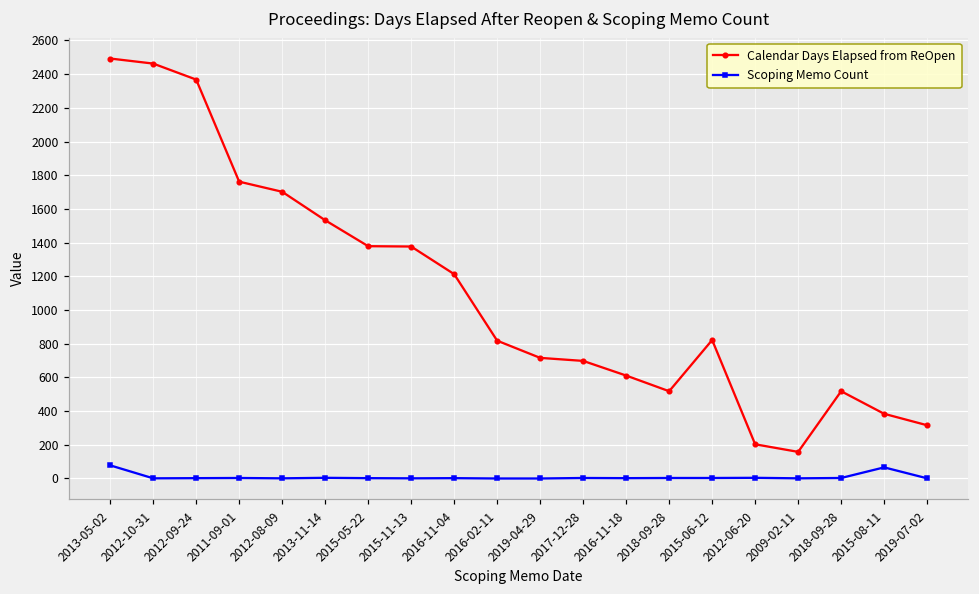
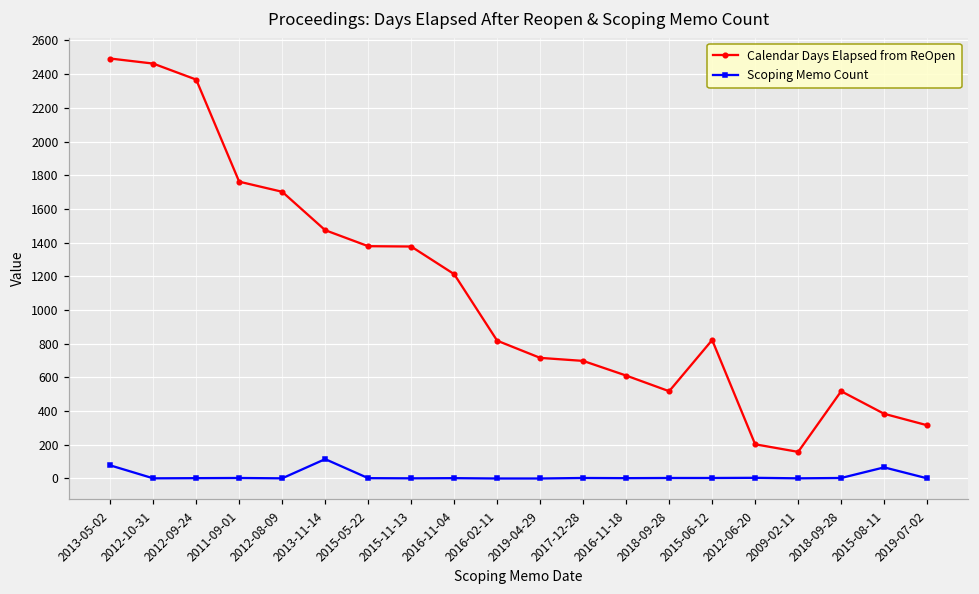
  {
    "Calendar Days Elapsed from ReOpen": {
      "2013-05-02": 2490,
      "2012-10-31": 2460,
      "2012-09-24": 2370,
      "2011-09-01": 1760,
      "2012-08-09": 1700,
-     "2013-11-14": 1530,
+     "2013-11-14": 1470,
      "2015-05-22": 1380,
      "2015-11-13": 1380,
      "2016-11-04": 1210,
      "2016-02-11": 820,
      "2019-04-29": 720,
      "2017-12-28": 700,
      "2016-11-18": 610,
      "2015-06-12": 820,
      "2012-06-20": 200,
      "2009-02-11": 160,
      "2015-08-11": 380,
      "2019-07-02": 320
    },
    "Scoping Memo Count": {
      "2013-05-02": 80,
      "2012-10-31": 0,
      "2012-09-24": 0,
      "2011-09-01": 0,
      "2012-08-09": 0,
-     "2013-11-14": 0,
+     "2013-11-14": 120,
      "2015-05-22": 0,
      "2015-11-13": 0,
      "2016-11-04": 0,
      "2016-02-11": 0,
      "2019-04-29": 0,
      "2017-12-28": 0,
      "2016-11-18": 0,
      "2015-06-12": 0,
      "2012-06-20": 0,
      "2009-02-11": 0,
      "2015-08-11": 70,
      "2019-07-02": 0
    }
  }
